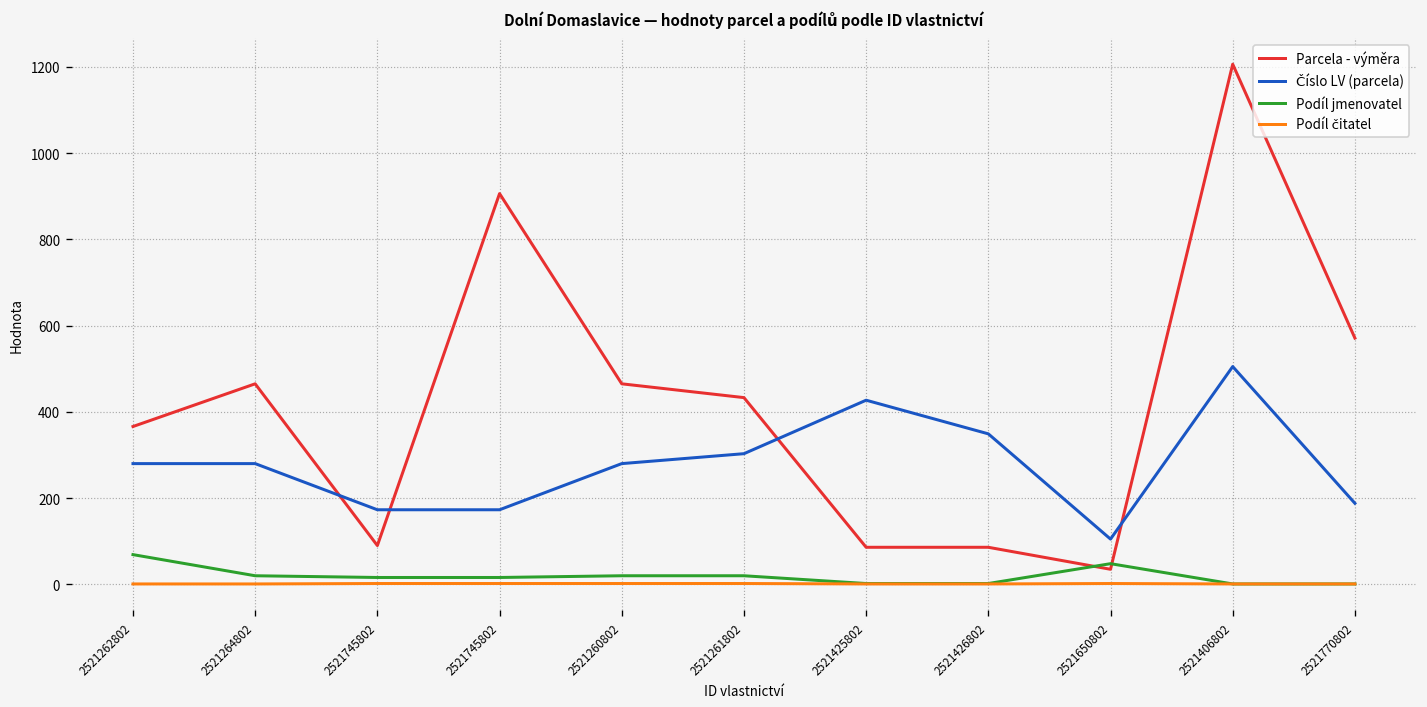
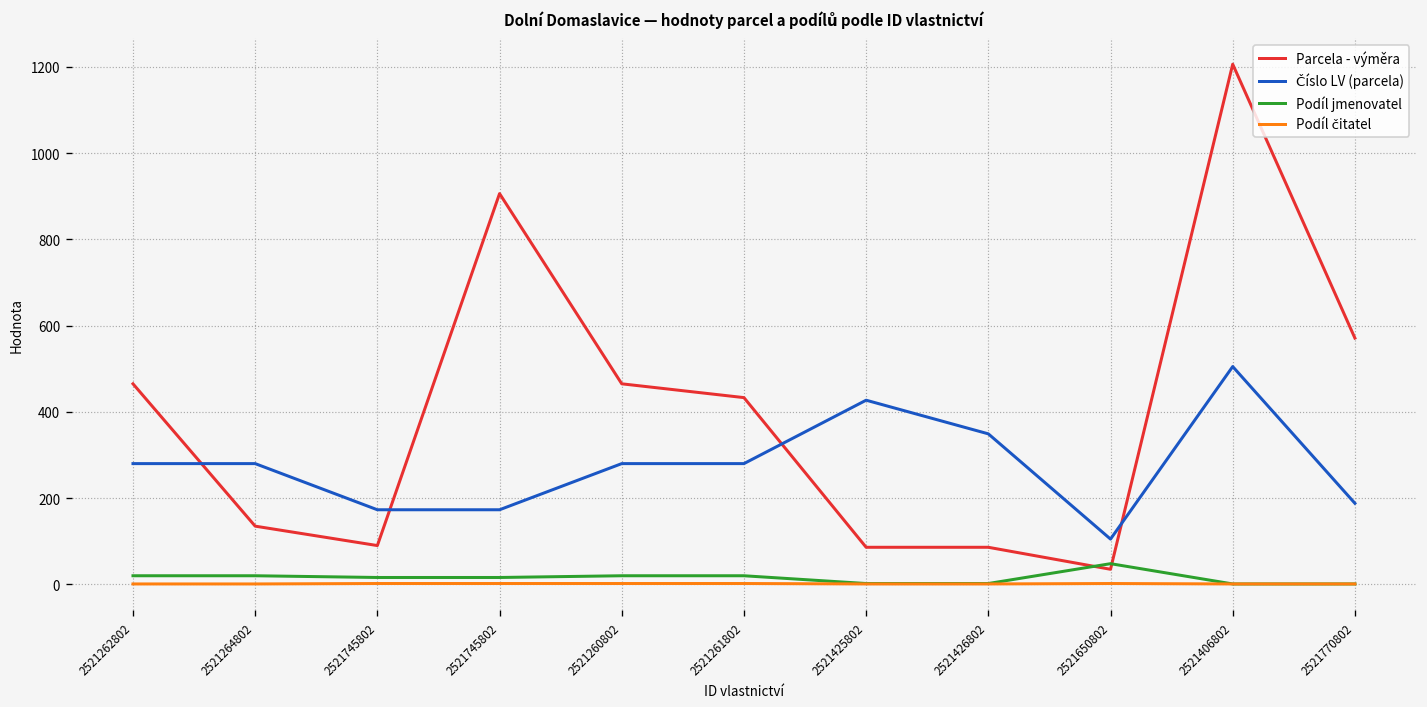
  {
    "Parcela - výměra": {
-     "2521262802": 370,
-     "2521264802": 470,
+     "2521262802": 470,
+     "2521264802": 140,
      "2521260802": 470,
      "2521261802": 430,
      "2521425802": 90,
      "2521426802": 90,
      "2521650802": 40,
      "2521406802": 1210,
      "2521770802": 570
    },
    "Číslo LV (parcela)": {
      "2521262802": 280,
      "2521264802": 280,
      "2521260802": 280,
-     "2521261802": 300,
+     "2521261802": 280,
      "2521425802": 430,
      "2521426802": 350,
      "2521650802": 110,
      "2521406802": 510,
      "2521770802": 190
    },
    "Podíl jmenovatel": {
-     "2521262802": 70,
+     "2521262802": 20,
      "2521264802": 20,
      "2521260802": 20,
      "2521261802": 20,
      "2521650802": 50
    },
    "Podíl čitatel": {
      "2521262802": 0,
      "2521264802": 0,
      "2521260802": 0,
      "2521261802": 0,
      "2521650802": 0
    }
  }
